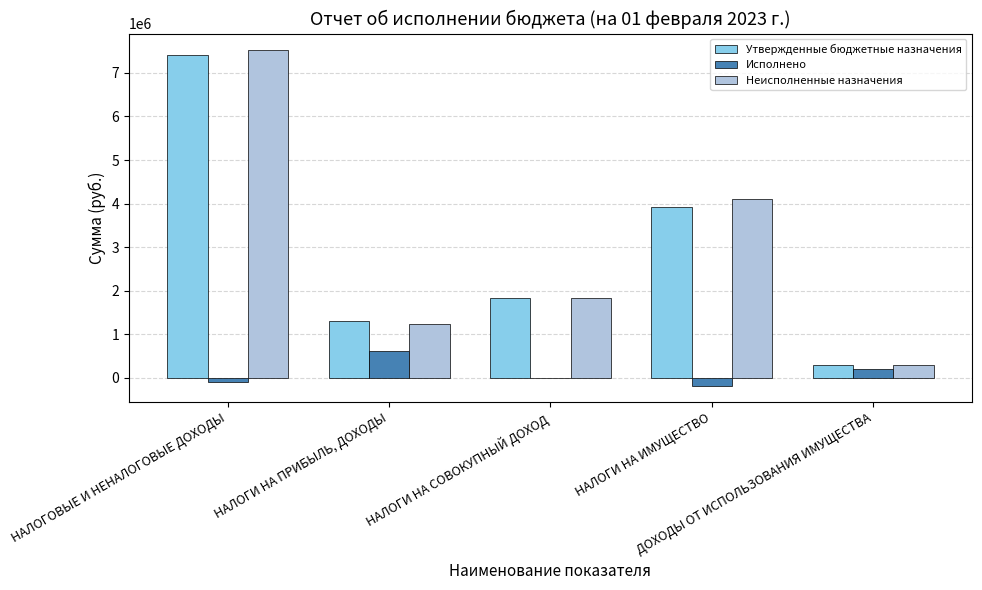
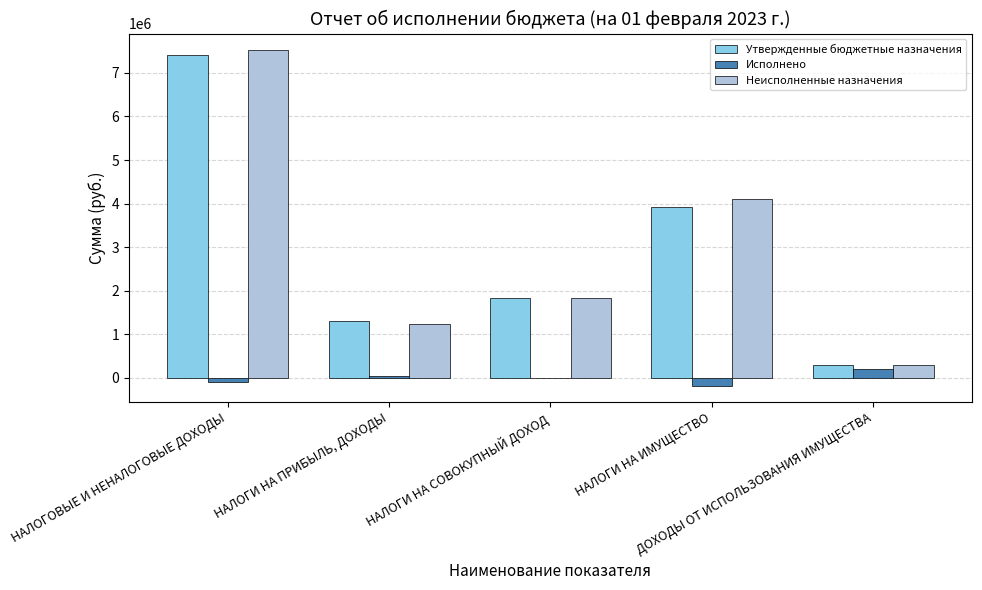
  {
    "Исполнено": {
      "НАЛОГОВЫЕ И НЕНАЛОГОВЫЕ ДОХОДЫ": -100000,
-     "НАЛОГИ НА ПРИБЫЛЬ, ДОХОДЫ": 600000,
+     "НАЛОГИ НА ПРИБЫЛЬ, ДОХОДЫ": 100000,
      "НАЛОГИ НА ИМУЩЕСТВО": -200000,
      "ДОХОДЫ ОТ ИСПОЛЬЗОВАНИЯ ИМУЩЕСТВА": 200000
    }
  }
